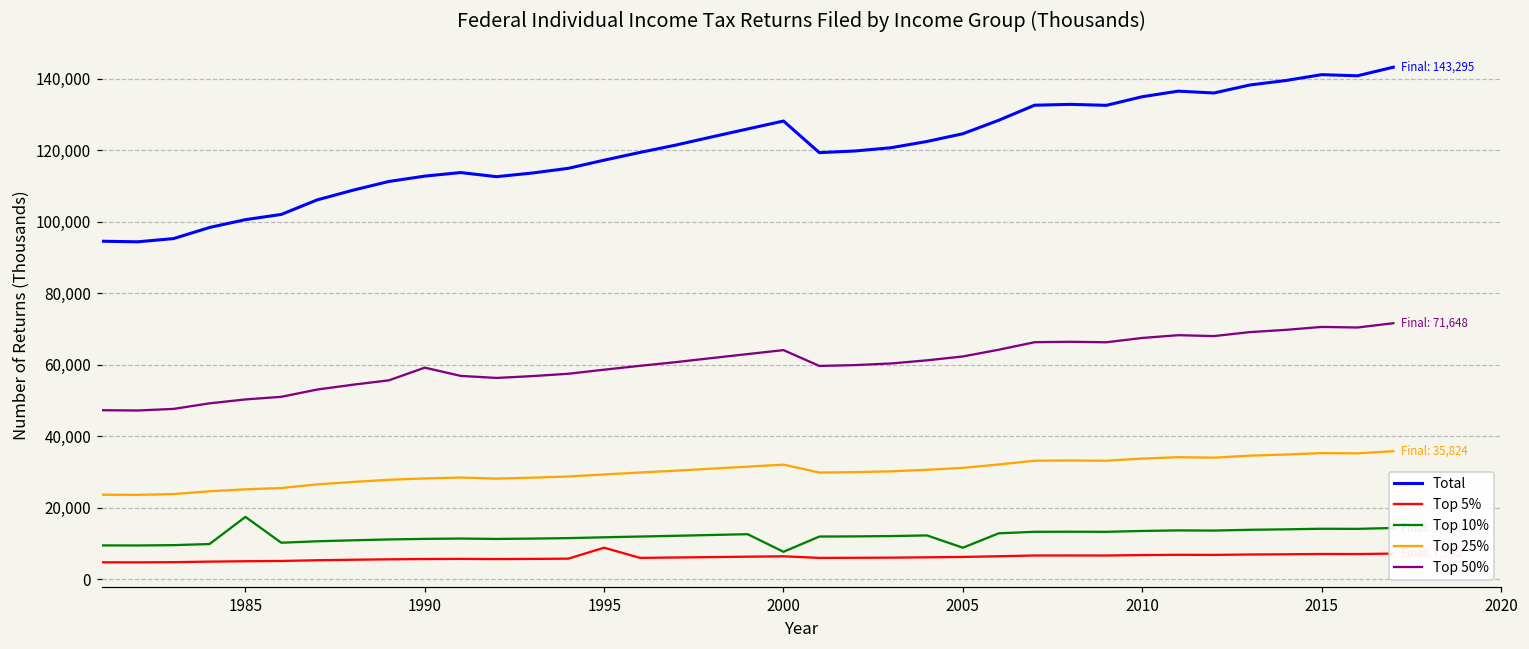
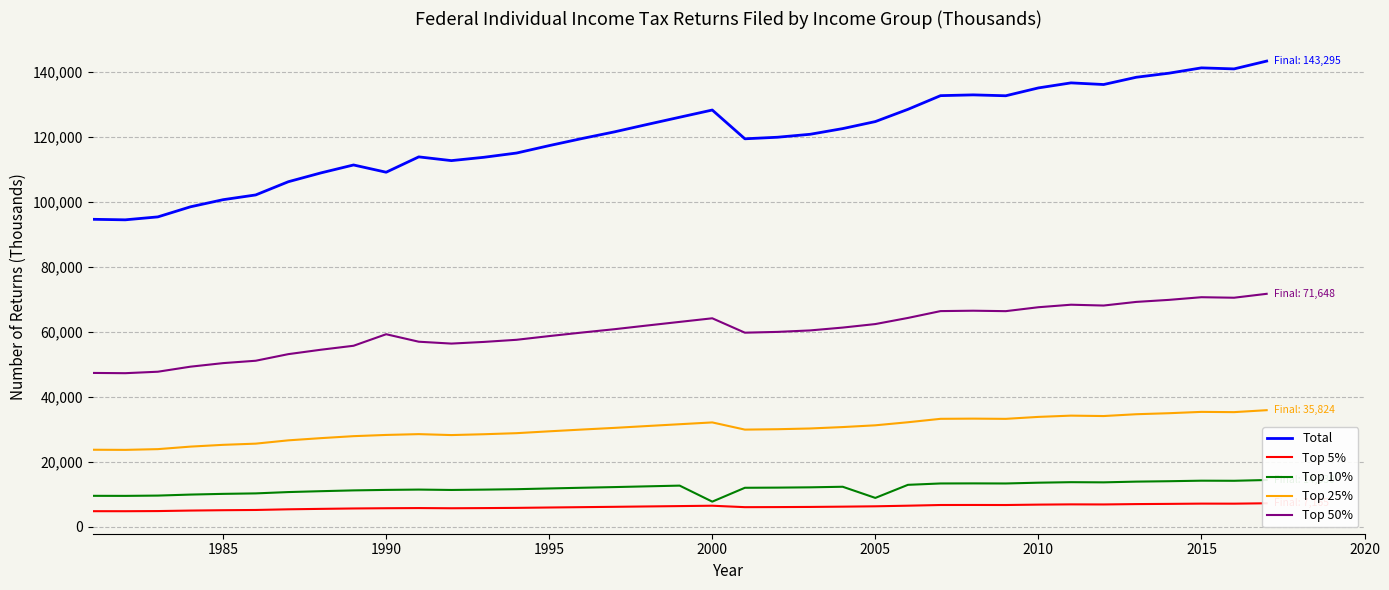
  {
    "Total": {
      "1985": "101,000",
-     "1990": "113,000",
+     "1990": "109,000",
      "1995": "117,000",
      "2000": "128,000",
      "2005": "125,000",
      "2010": "135,000",
      "2015": "141,000"
    },
    "Top 5%": {
      "1985": "5,000",
      "1990": "6,000",
-     "1995": "9,000",
+     "1995": "6,000",
      "2000": "6,000",
      "2005": "6,000",
      "2010": "7,000",
      "2015": "7,000"
    },
    "Top 10%": {
-     "1985": "17,000",
+     "1985": "10,000",
      "1990": "11,000",
      "1995": "12,000",
      "2000": "8,000",
      "2005": "9,000",
      "2010": "14,000",
      "2015": "14,000"
    },
    "Top 25%": {
      "1985": "25,000",
      "1990": "28,000",
      "1995": "29,000",
      "2000": "32,000",
      "2005": "31,000",
      "2010": "34,000",
      "2015": "35,000"
    },
    "Top 50%": {
      "1985": "50,000",
      "1990": "59,000",
      "1995": "59,000",
      "2000": "64,000",
      "2005": "62,000",
      "2010": "68,000",
      "2015": "71,000"
    }
  }
